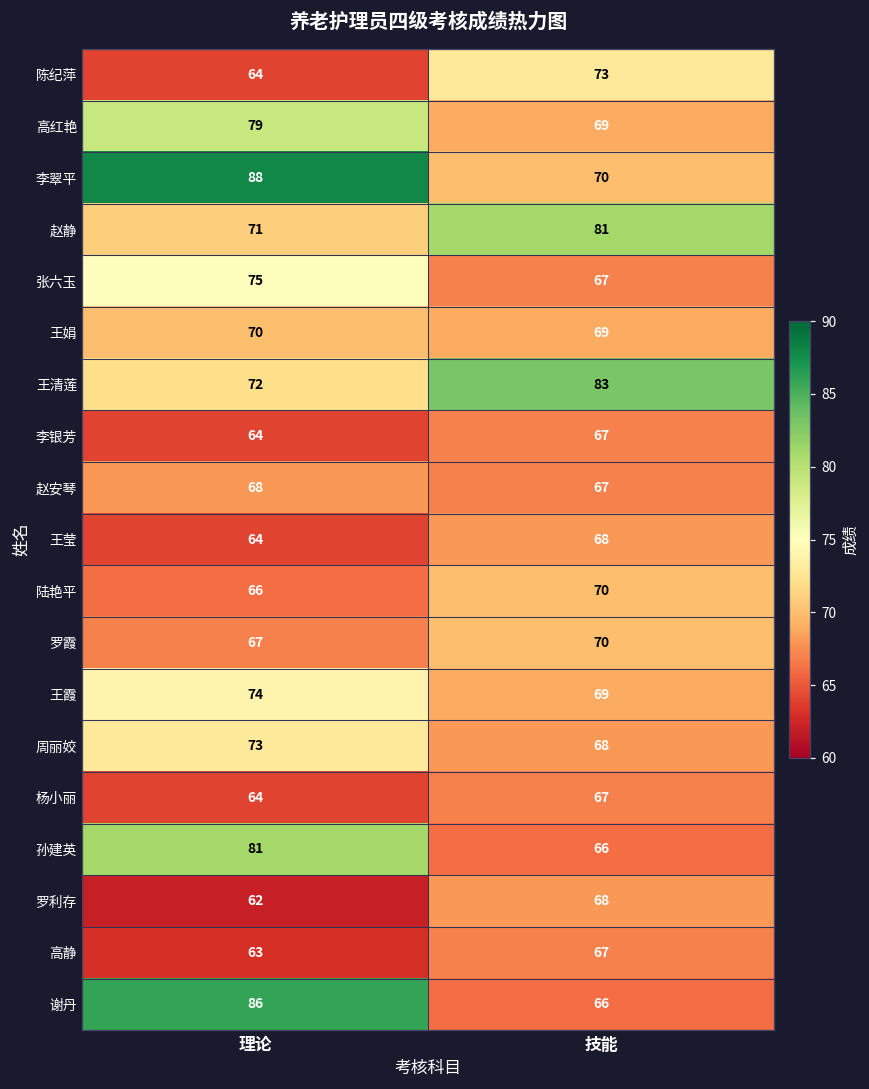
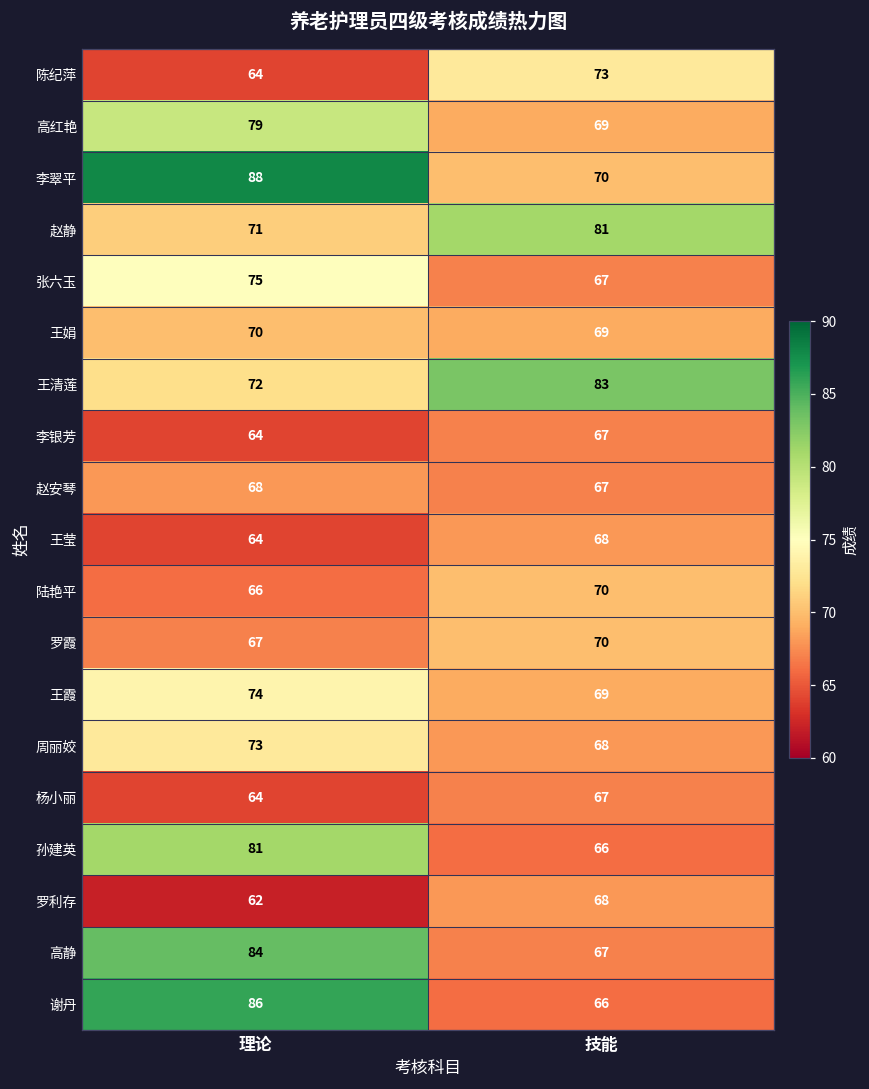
  {
    "陈纪萍": {
      "理论": 64,
      "技能": 73
    },
    "高红艳": {
      "理论": 79,
      "技能": 69
    },
    "李翠平": {
      "理论": 88,
      "技能": 70
    },
    "赵静": {
      "理论": 71,
      "技能": 81
    },
    "张六玉": {
      "理论": 75,
      "技能": 67
    },
    "王娟": {
      "理论": 70,
      "技能": 69
    },
    "王清莲": {
      "理论": 72,
      "技能": 83
    },
    "李银芳": {
      "理论": 64,
      "技能": 67
    },
    "赵安琴": {
      "理论": 68,
      "技能": 67
    },
    "王莹": {
      "理论": 64,
      "技能": 68
    },
    "陆艳平": {
      "理论": 66,
      "技能": 70
    },
    "罗霞": {
      "理论": 67,
      "技能": 70
    },
    "王霞": {
      "理论": 74,
      "技能": 69
    },
    "周丽姣": {
      "理论": 73,
      "技能": 68
    },
    "杨小丽": {
      "理论": 64,
      "技能": 67
    },
    "孙建英": {
      "理论": 81,
      "技能": 66
    },
    "罗利存": {
      "理论": 62,
      "技能": 68
    },
    "高静": {
-     "理论": 63,
+     "理论": 84,
      "技能": 67
    },
    "谢丹": {
      "理论": 86,
      "技能": 66
    }
  }
